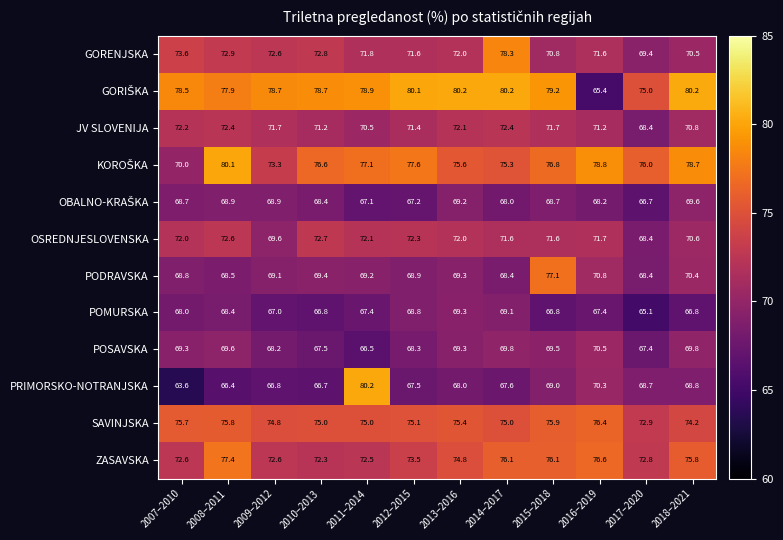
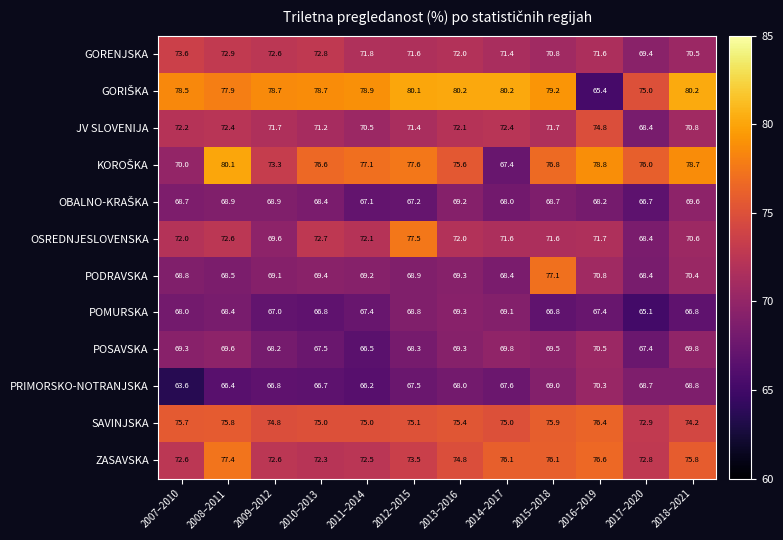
  {
    "GORENJSKA": {
      "2007–2010": 73.6,
      "2008–2011": 72.9,
      "2009–2012": 72.6,
      "2010–2013": 72.8,
      "2011–2014": 71.8,
      "2012–2015": 71.6,
      "2013–2016": 72.0,
-     "2014–2017": 78.3,
+     "2014–2017": 71.4,
      "2015–2018": 70.8,
      "2016–2019": 71.6,
      "2017–2020": 69.4,
      "2018–2021": 70.5
    },
    "GORIŠKA": {
      "2007–2010": 78.5,
      "2008–2011": 77.9,
      "2009–2012": 78.7,
      "2010–2013": 78.7,
      "2011–2014": 78.9,
      "2012–2015": 80.1,
      "2013–2016": 80.2,
      "2014–2017": 80.2,
      "2015–2018": 79.2,
      "2016–2019": 65.4,
      "2017–2020": 75.0,
      "2018–2021": 80.2
    },
    "JV SLOVENIJA": {
      "2007–2010": 72.2,
      "2008–2011": 72.4,
      "2009–2012": 71.7,
      "2010–2013": 71.2,
      "2011–2014": 70.5,
      "2012–2015": 71.4,
      "2013–2016": 72.1,
      "2014–2017": 72.4,
      "2015–2018": 71.7,
-     "2016–2019": 71.2,
+     "2016–2019": 74.8,
      "2017–2020": 68.4,
      "2018–2021": 70.8
    },
    "KOROŠKA": {
      "2007–2010": 70.0,
      "2008–2011": 80.1,
      "2009–2012": 73.3,
      "2010–2013": 76.6,
      "2011–2014": 77.1,
      "2012–2015": 77.6,
      "2013–2016": 75.6,
-     "2014–2017": 75.3,
+     "2014–2017": 67.4,
      "2015–2018": 76.8,
      "2016–2019": 78.8,
      "2017–2020": 76.0,
      "2018–2021": 78.7
    },
    "OBALNO-KRAŠKA": {
      "2007–2010": 68.7,
      "2008–2011": 68.9,
      "2009–2012": 68.9,
      "2010–2013": 68.4,
      "2011–2014": 67.1,
      "2012–2015": 67.2,
      "2013–2016": 69.2,
      "2014–2017": 68.0,
      "2015–2018": 68.7,
      "2016–2019": 68.2,
      "2017–2020": 66.7,
      "2018–2021": 69.6
    },
    "OSREDNJESLOVENSKA": {
      "2007–2010": 72.0,
      "2008–2011": 72.6,
      "2009–2012": 69.6,
      "2010–2013": 72.7,
      "2011–2014": 72.1,
-     "2012–2015": 72.3,
+     "2012–2015": 77.5,
      "2013–2016": 72.0,
      "2014–2017": 71.6,
      "2015–2018": 71.6,
      "2016–2019": 71.7,
      "2017–2020": 68.4,
      "2018–2021": 70.6
    },
    "PODRAVSKA": {
      "2007–2010": 68.8,
      "2008–2011": 68.5,
      "2009–2012": 69.1,
      "2010–2013": 69.4,
      "2011–2014": 69.2,
      "2012–2015": 68.9,
      "2013–2016": 69.3,
      "2014–2017": 68.4,
      "2015–2018": 77.1,
      "2016–2019": 70.8,
      "2017–2020": 68.4,
      "2018–2021": 70.4
    },
    "POMURSKA": {
      "2007–2010": 68.0,
      "2008–2011": 68.4,
      "2009–2012": 67.0,
      "2010–2013": 66.8,
      "2011–2014": 67.4,
      "2012–2015": 68.8,
      "2013–2016": 69.3,
      "2014–2017": 69.1,
      "2015–2018": 66.8,
      "2016–2019": 67.4,
      "2017–2020": 65.1,
      "2018–2021": 66.8
    },
    "POSAVSKA": {
      "2007–2010": 69.3,
      "2008–2011": 69.6,
      "2009–2012": 68.2,
      "2010–2013": 67.5,
      "2011–2014": 66.5,
      "2012–2015": 68.3,
      "2013–2016": 69.3,
      "2014–2017": 69.8,
      "2015–2018": 69.5,
      "2016–2019": 70.5,
      "2017–2020": 67.4,
      "2018–2021": 69.8
    },
    "PRIMORSKO-NOTRANJSKA": {
      "2007–2010": 63.6,
      "2008–2011": 66.4,
      "2009–2012": 66.8,
      "2010–2013": 66.7,
-     "2011–2014": 80.2,
+     "2011–2014": 66.2,
      "2012–2015": 67.5,
      "2013–2016": 68.0,
      "2014–2017": 67.6,
      "2015–2018": 69.0,
      "2016–2019": 70.3,
      "2017–2020": 68.7,
      "2018–2021": 68.8
    },
    "SAVINJSKA": {
      "2007–2010": 75.7,
      "2008–2011": 75.8,
      "2009–2012": 74.8,
      "2010–2013": 75.0,
      "2011–2014": 75.0,
      "2012–2015": 75.1,
      "2013–2016": 75.4,
      "2014–2017": 75.0,
      "2015–2018": 75.9,
      "2016–2019": 76.4,
      "2017–2020": 72.9,
      "2018–2021": 74.2
    },
    "ZASAVSKA": {
      "2007–2010": 72.6,
      "2008–2011": 77.4,
      "2009–2012": 72.6,
      "2010–2013": 72.3,
      "2011–2014": 72.5,
      "2012–2015": 73.5,
      "2013–2016": 74.8,
      "2014–2017": 76.1,
      "2015–2018": 76.1,
      "2016–2019": 76.6,
      "2017–2020": 72.8,
      "2018–2021": 75.8
    }
  }
